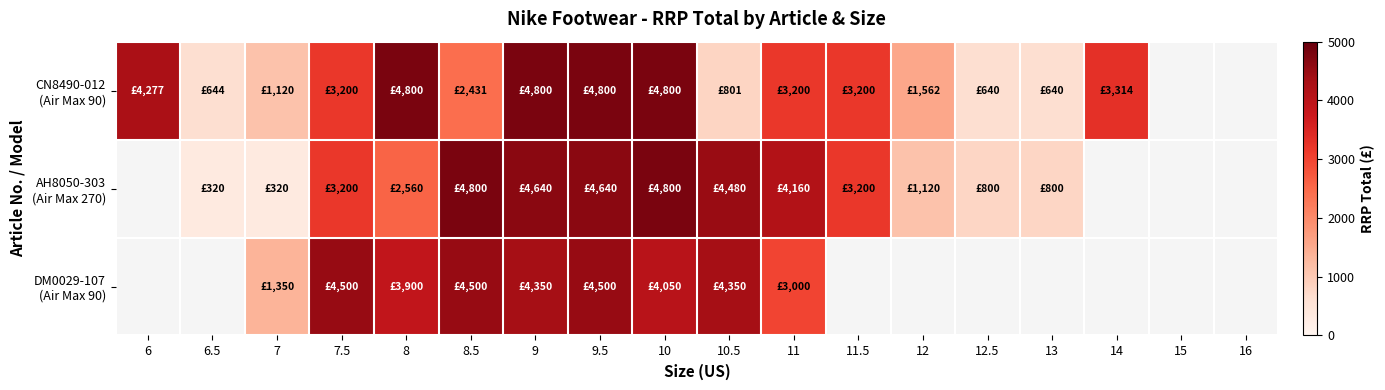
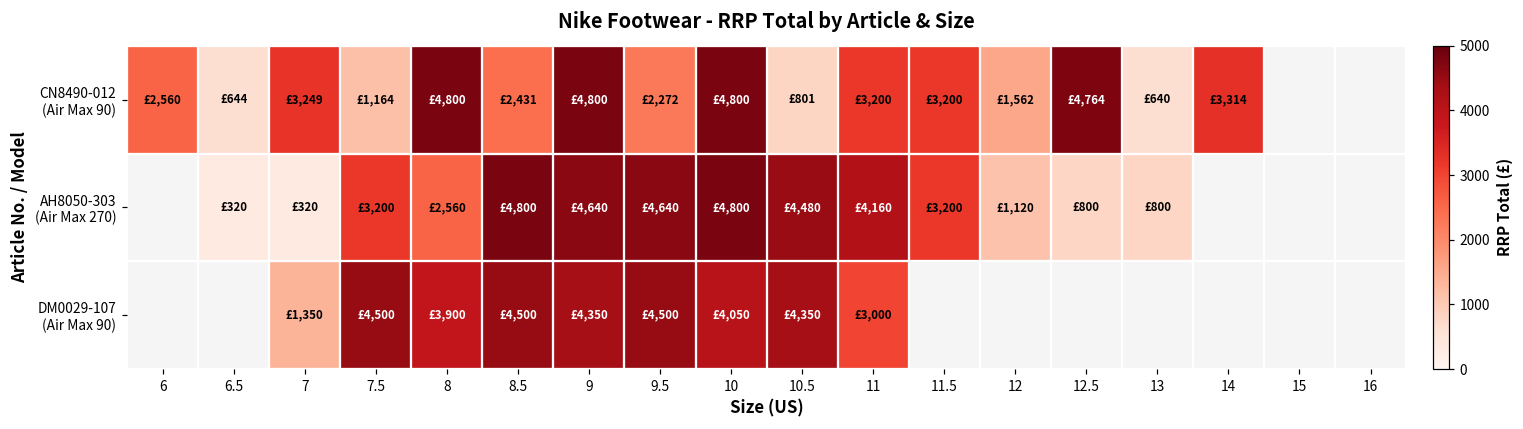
  {
    "CN8490-012 (Air Max 90)": {
-     "6": "£4,277",
+     "6": "£2,560",
      "6.5": "£644",
-     "7": "£1,120",
-     "7.5": "£3,200",
+     "7": "£3,249",
+     "7.5": "£1,164",
      "8": "£4,800",
      "8.5": "£2,431",
      "9": "£4,800",
-     "9.5": "£4,800",
+     "9.5": "£2,272",
      "10": "£4,800",
      "10.5": "£801",
      "11": "£3,200",
      "11.5": "£3,200",
      "12": "£1,562",
-     "12.5": "£640",
+     "12.5": "£4,764",
      "13": "£640",
      "14": "£3,314"
    },
    "AH8050-303 (Air Max 270)": {
      "6.5": "£320",
      "7": "£320",
      "7.5": "£3,200",
      "8": "£2,560",
      "8.5": "£4,800",
      "9": "£4,640",
      "9.5": "£4,640",
      "10": "£4,800",
      "10.5": "£4,480",
      "11": "£4,160",
      "11.5": "£3,200",
      "12": "£1,120",
      "12.5": "£800",
      "13": "£800"
    },
    "DM0029-107 (Air Max 90)": {
      "7": "£1,350",
      "7.5": "£4,500",
      "8": "£3,900",
      "8.5": "£4,500",
      "9": "£4,350",
      "9.5": "£4,500",
      "10": "£4,050",
      "10.5": "£4,350",
      "11": "£3,000"
    }
  }
